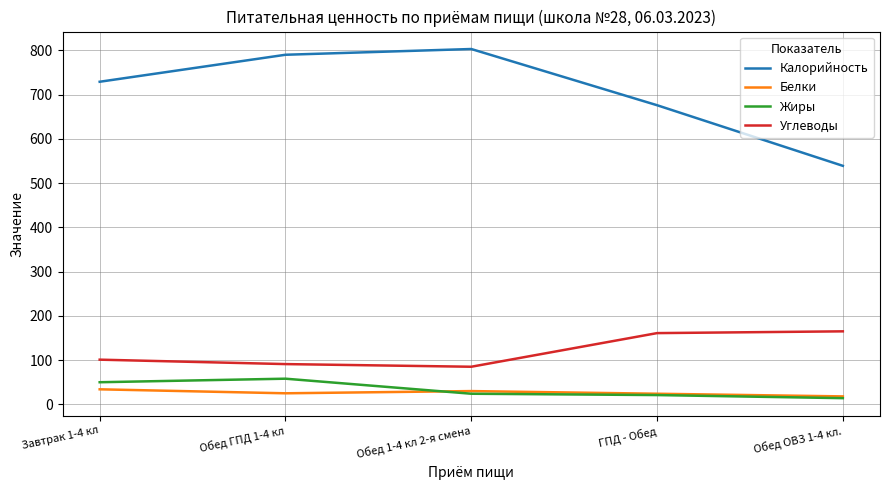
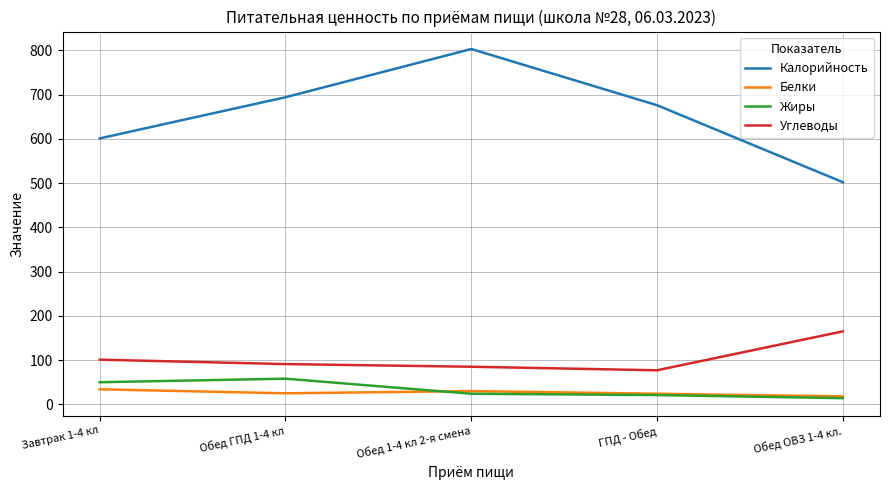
  {
    "Калорийность": {
-     "Завтрак 1-4 кл": 730,
-     "Обед ГПД 1-4 кл": 790,
+     "Завтрак 1-4 кл": 600,
+     "Обед ГПД 1-4 кл": 690,
      "Обед 1-4 кл 2-я смена": 800,
      "ГПД - Обед": 680,
-     "Обед ОВЗ 1-4 кл.": 540
+     "Обед ОВЗ 1-4 кл.": 500
    },
    "Белки": {
      "Завтрак 1-4 кл": 30,
      "Обед ГПД 1-4 кл": 30,
      "Обед 1-4 кл 2-я смена": 30
    },
    "Жиры": {
      "Завтрак 1-4 кл": 50,
      "Обед ГПД 1-4 кл": 60,
      "Обед 1-4 кл 2-я смена": 20
    },
    "Углеводы": {
      "Завтрак 1-4 кл": 100,
      "Обед ГПД 1-4 кл": 90,
      "Обед 1-4 кл 2-я смена": 90,
-     "ГПД - Обед": 160,
+     "ГПД - Обед": 80,
      "Обед ОВЗ 1-4 кл.": 170
    }
  }
